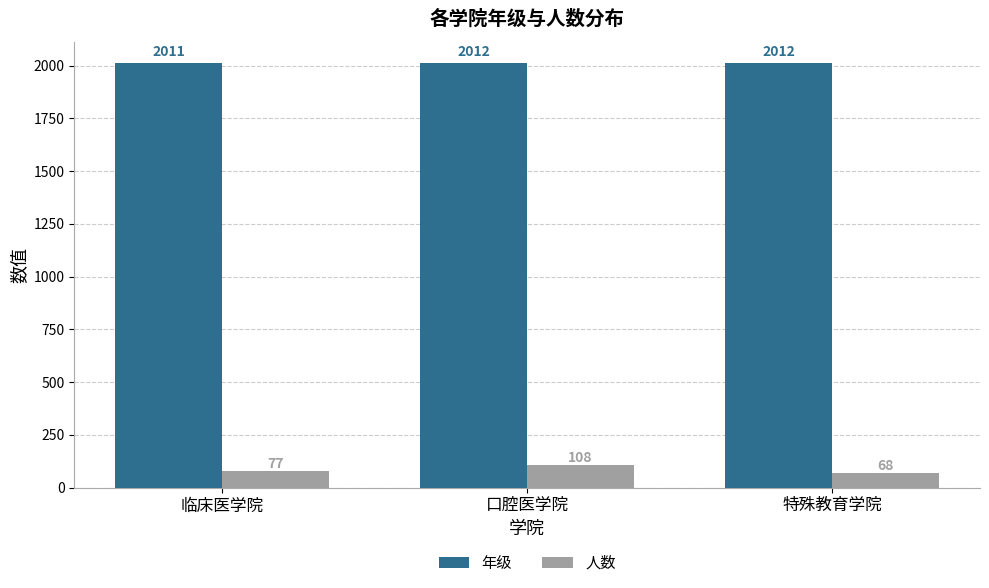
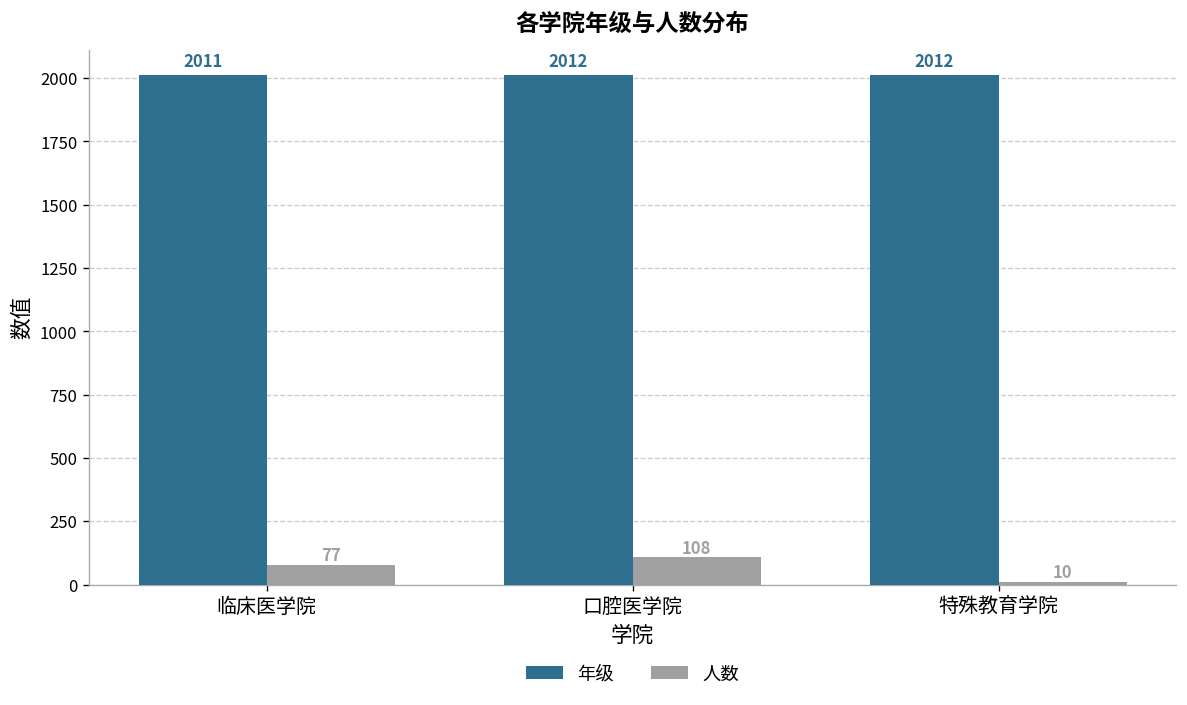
  {
    "年级": {
      "临床医学院": 2011,
      "口腔医学院": 2012,
      "特殊教育学院": 2012
    },
    "人数": {
      "临床医学院": 77,
      "口腔医学院": 108,
-     "特殊教育学院": 68
+     "特殊教育学院": 10
    }
  }
